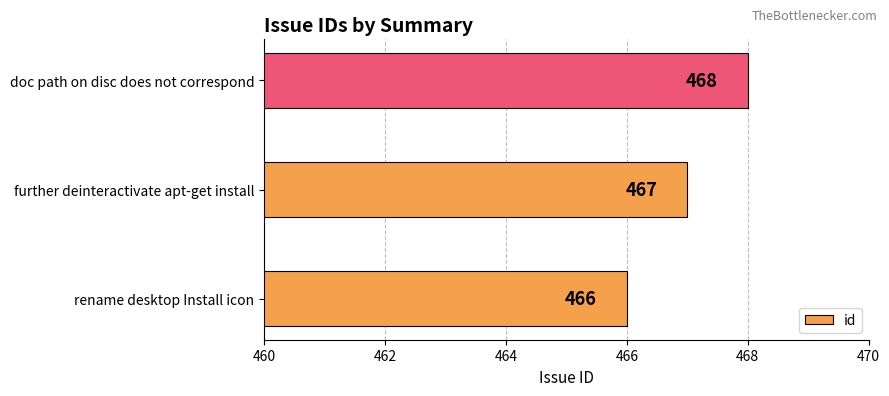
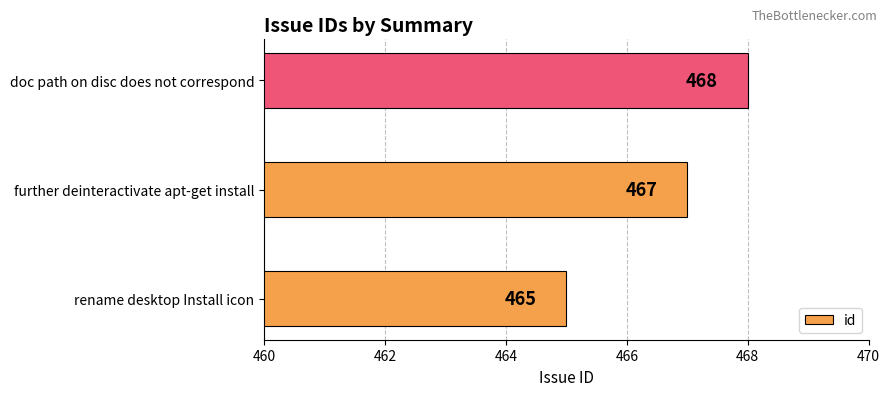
  {
    "doc path on disc does not correspond": 468,
    "further deinteractivate apt-get install": 467,
-   "rename desktop Install icon": 466
+   "rename desktop Install icon": 465
  }
